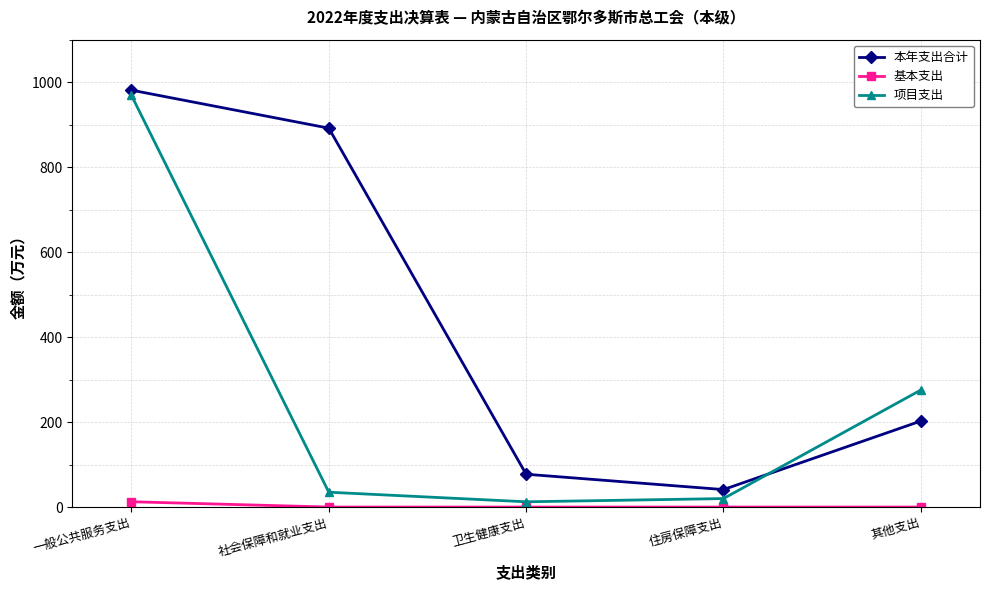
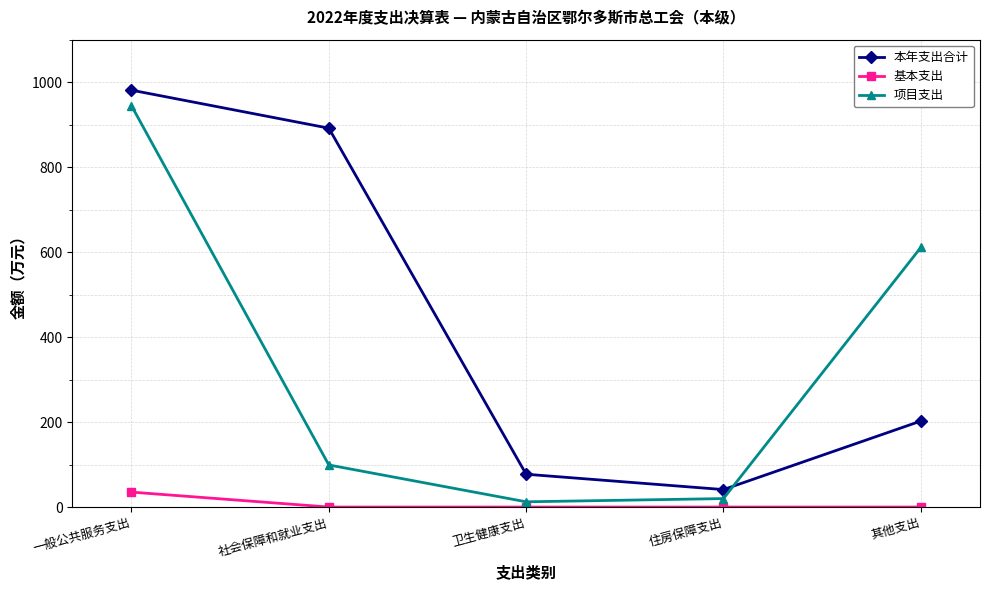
  {
    "本年支出合计": {
      "一般公共服务支出": 980,
      "社会保障和就业支出": 890,
      "卫生健康支出": 80,
      "住房保障支出": 40,
      "其他支出": 200
    },
    "基本支出": {
-     "一般公共服务支出": 10,
+     "一般公共服务支出": 40,
      "社会保障和就业支出": 0,
      "卫生健康支出": 0,
      "住房保障支出": 0,
      "其他支出": 0
    },
    "项目支出": {
-     "一般公共服务支出": 970,
-     "社会保障和就业支出": 30,
+     "一般公共服务支出": 940,
+     "社会保障和就业支出": 100,
      "卫生健康支出": 10,
      "住房保障支出": 20,
-     "其他支出": 280
+     "其他支出": 610
    }
  }
